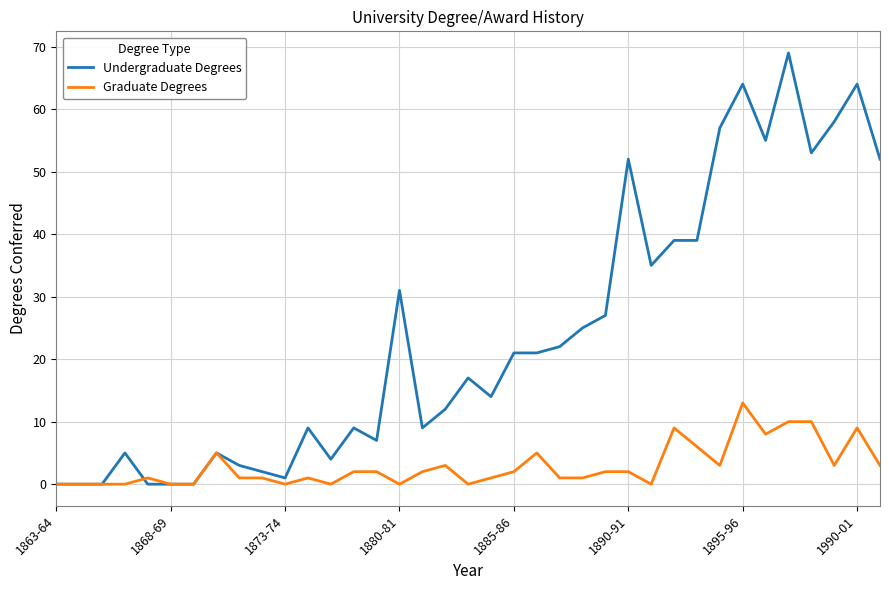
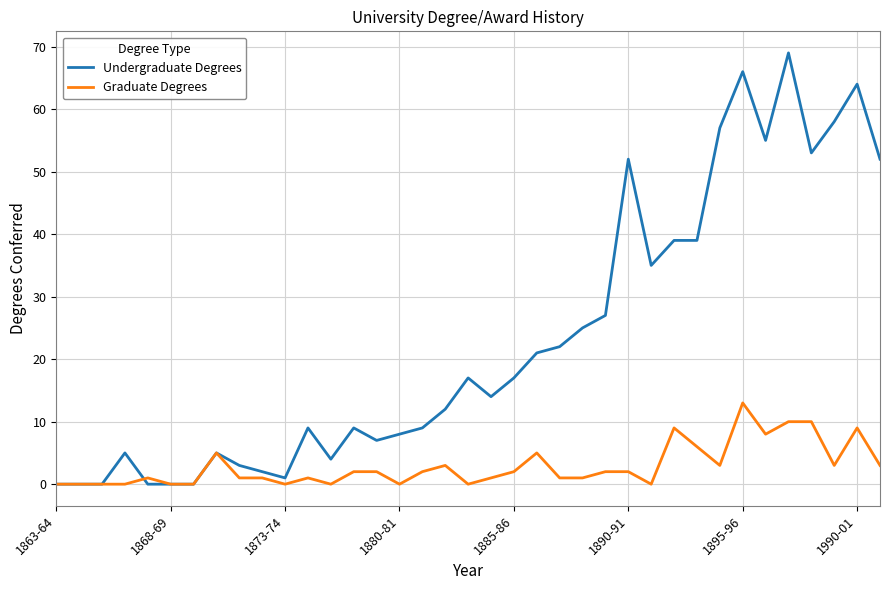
  {
    "Undergraduate Degrees": {
      "1873-74": 1,
-     "1880-81": 31,
-     "1885-86": 21,
+     "1880-81": 8,
+     "1885-86": 17,
      "1890-91": 52,
-     "1895-96": 64,
+     "1895-96": 66,
      "1990-01": 64
    },
    "Graduate Degrees": {
      "1873-74": 0,
      "1880-81": 0,
      "1885-86": 2,
      "1890-91": 2,
      "1895-96": 13,
      "1990-01": 9
    }
  }
